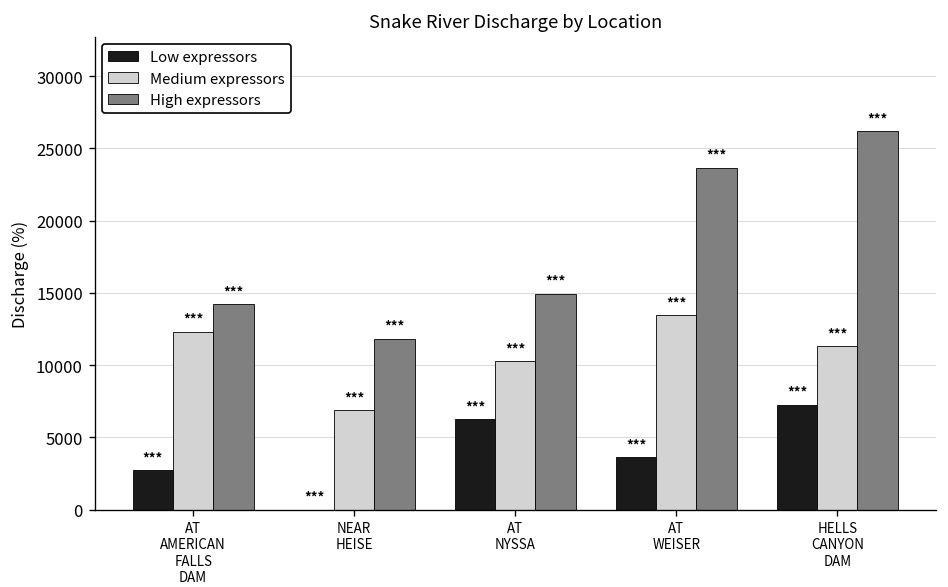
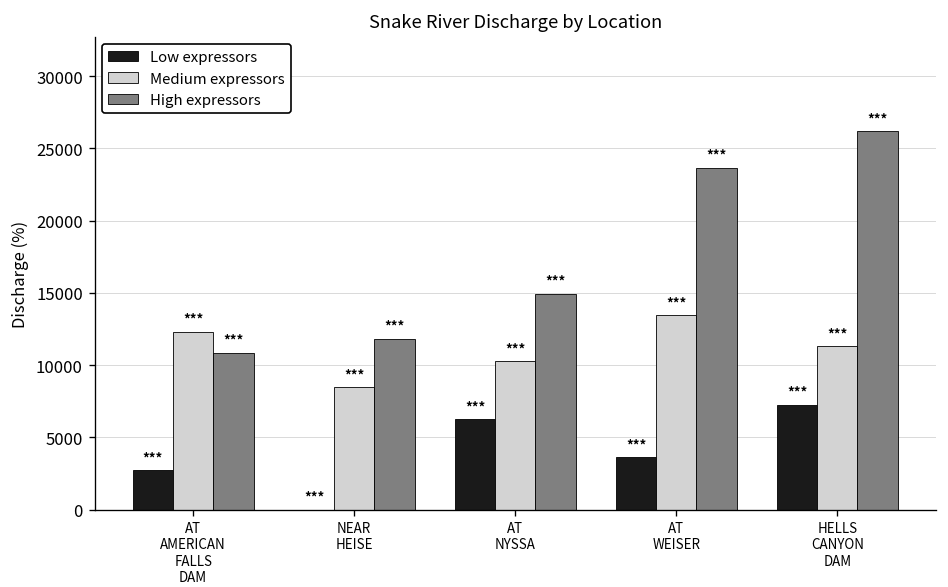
  {
    "Low expressors": {
      "AT AMERICAN FALLS DAM": 2700,
      "NEAR HEISE": 0,
      "AT NYSSA": 6200,
      "AT WEISER": 3600,
      "HELLS CANYON DAM": 7300
    },
    "Medium expressors": {
      "AT AMERICAN FALLS DAM": 12300,
-     "NEAR HEISE": 6900,
+     "NEAR HEISE": 8500,
      "AT NYSSA": 10300,
      "AT WEISER": 13500,
      "HELLS CANYON DAM": 11300
    },
    "High expressors": {
-     "AT AMERICAN FALLS DAM": 14200,
+     "AT AMERICAN FALLS DAM": 10900,
      "NEAR HEISE": 11800,
      "AT NYSSA": 14900,
      "AT WEISER": 23700,
      "HELLS CANYON DAM": 26200
    }
  }
